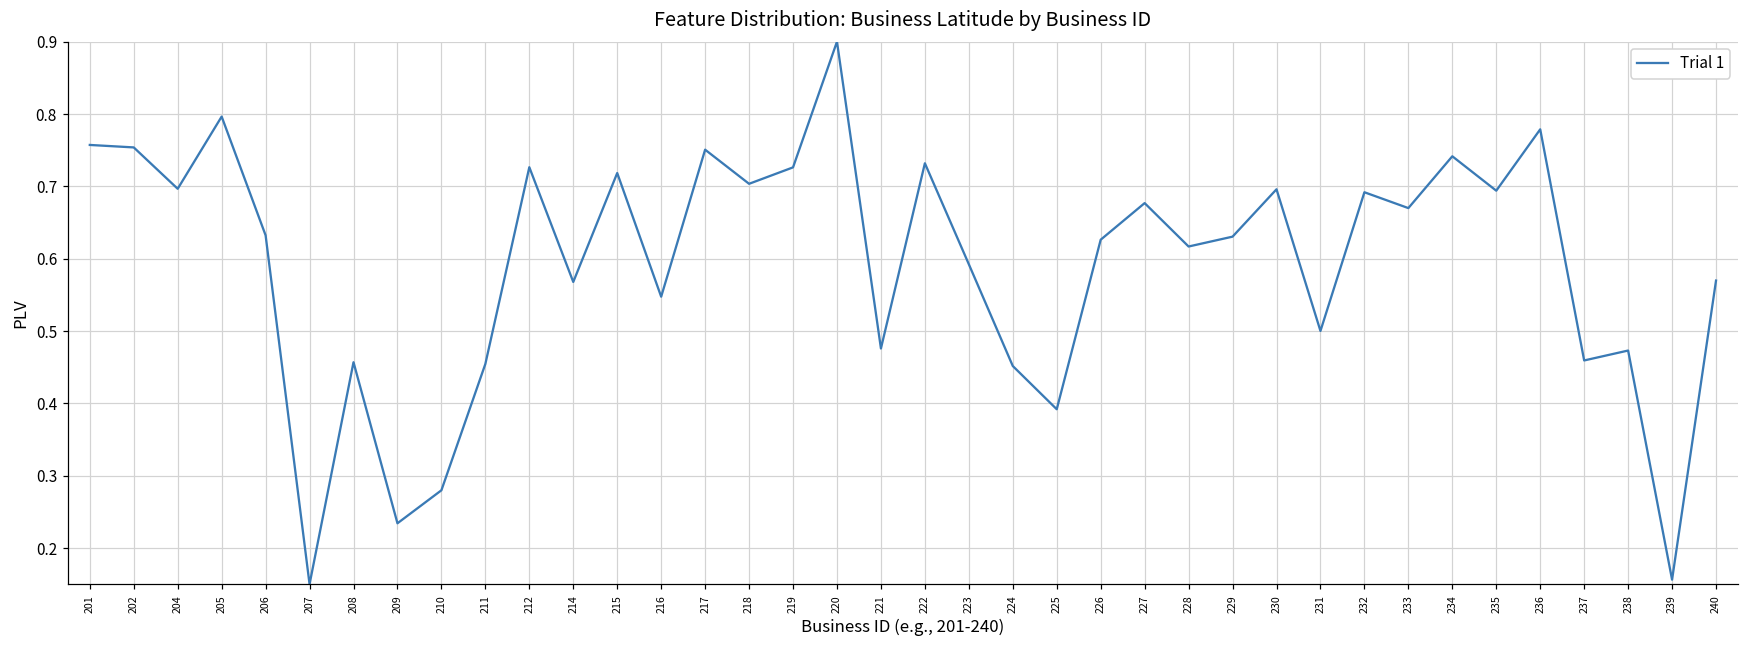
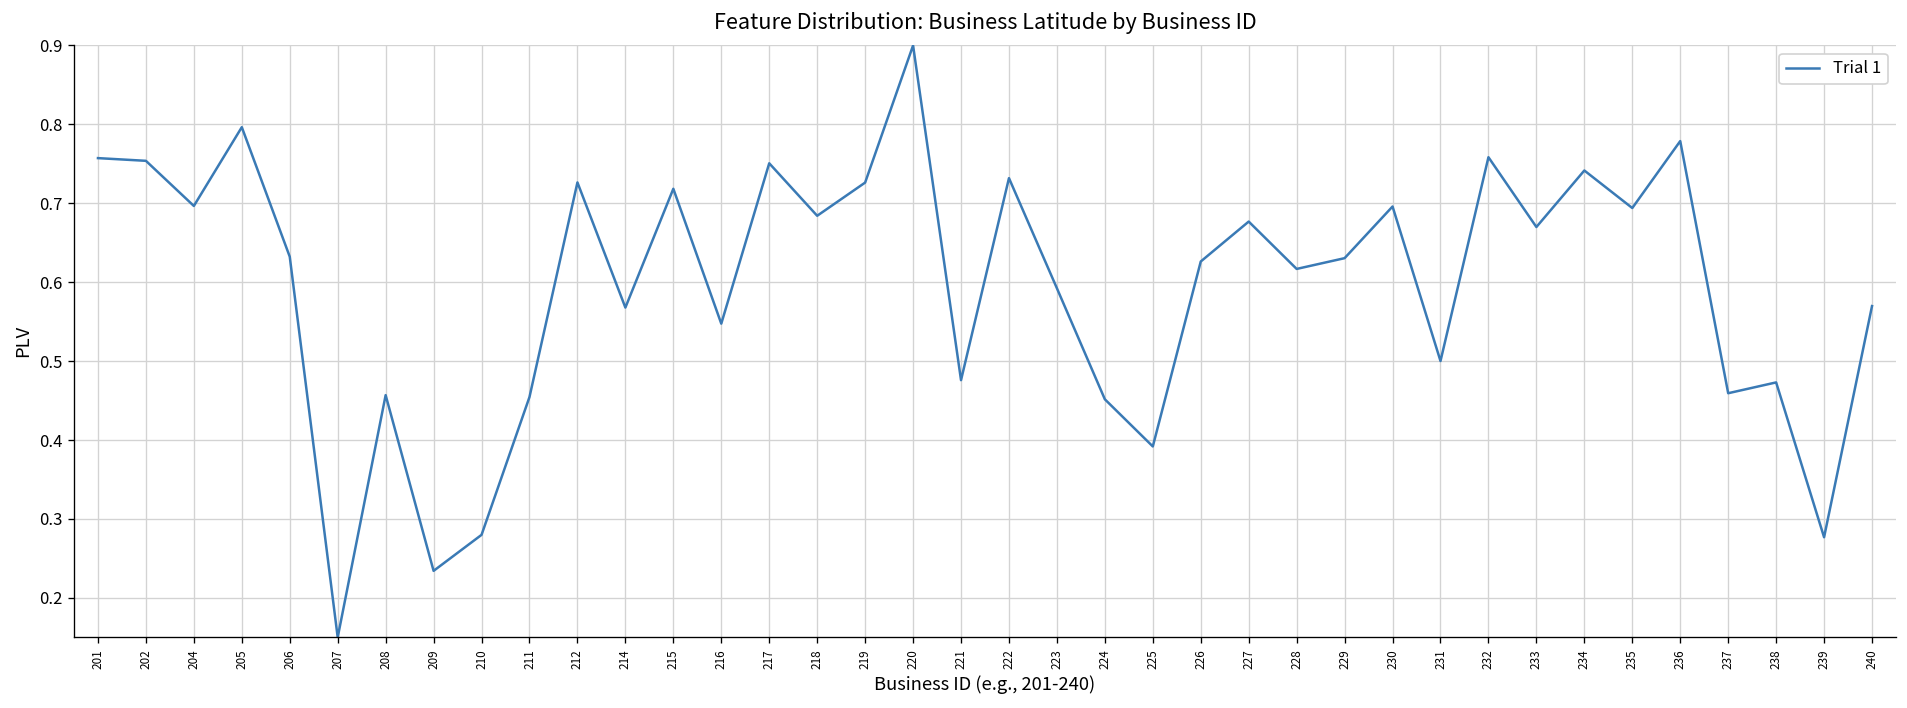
  {
    "201": 0.76,
    "202": 0.75,
    "204": 0.70,
    "205": 0.80,
    "206": 0.63,
    "207": 0.15,
    "208": 0.46,
    "209": 0.23,
    "210": 0.28,
    "211": 0.45,
    "212": 0.73,
    "214": 0.57,
    "215": 0.72,
    "216": 0.55,
    "217": 0.75,
-   "218": 0.70,
+   "218": 0.68,
    "219": 0.73,
    "220": 0.90,
    "221": 0.48,
    "222": 0.73,
    "223": 0.59,
    "224": 0.45,
    "225": 0.39,
    "226": 0.63,
    "227": 0.68,
    "228": 0.62,
    "229": 0.63,
    "230": 0.70,
    "231": 0.50,
-   "232": 0.69,
+   "232": 0.76,
    "233": 0.67,
    "234": 0.74,
    "235": 0.69,
    "236": 0.78,
    "237": 0.46,
    "238": 0.47,
-   "239": 0.16,
+   "239": 0.28,
    "240": 0.57
  }
